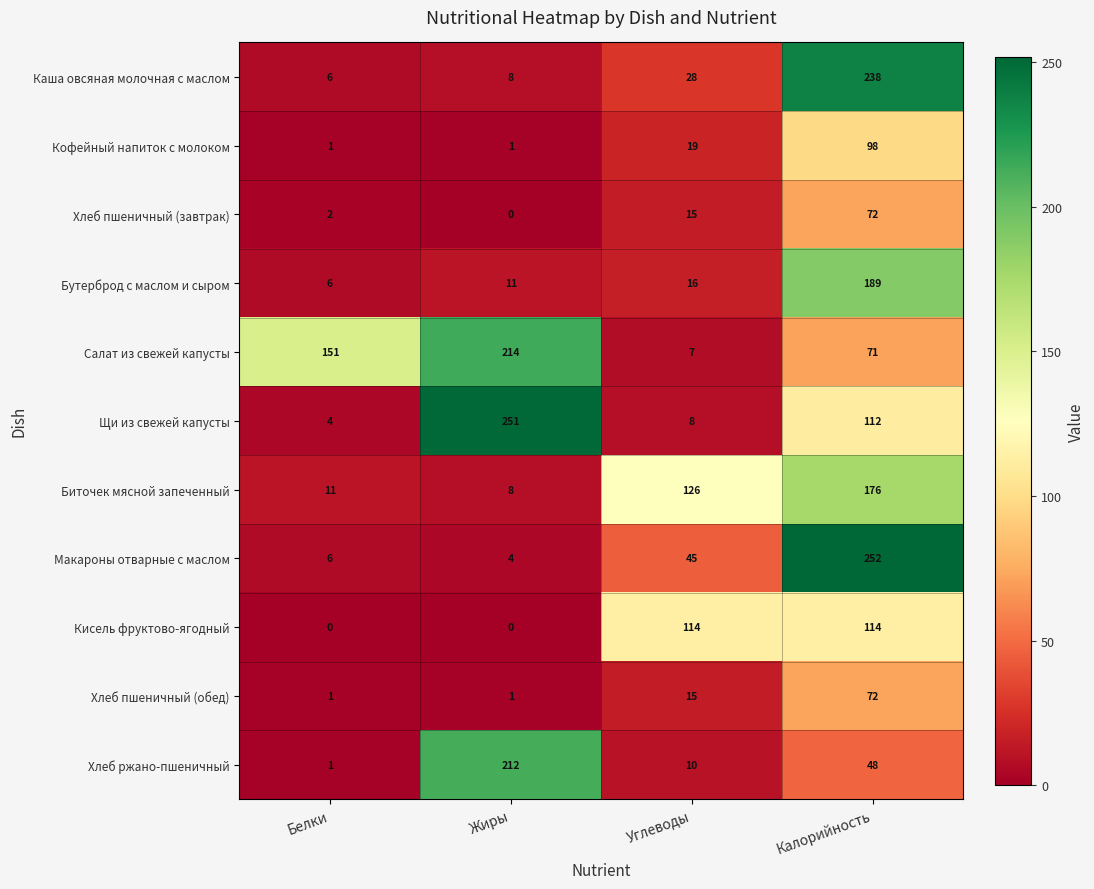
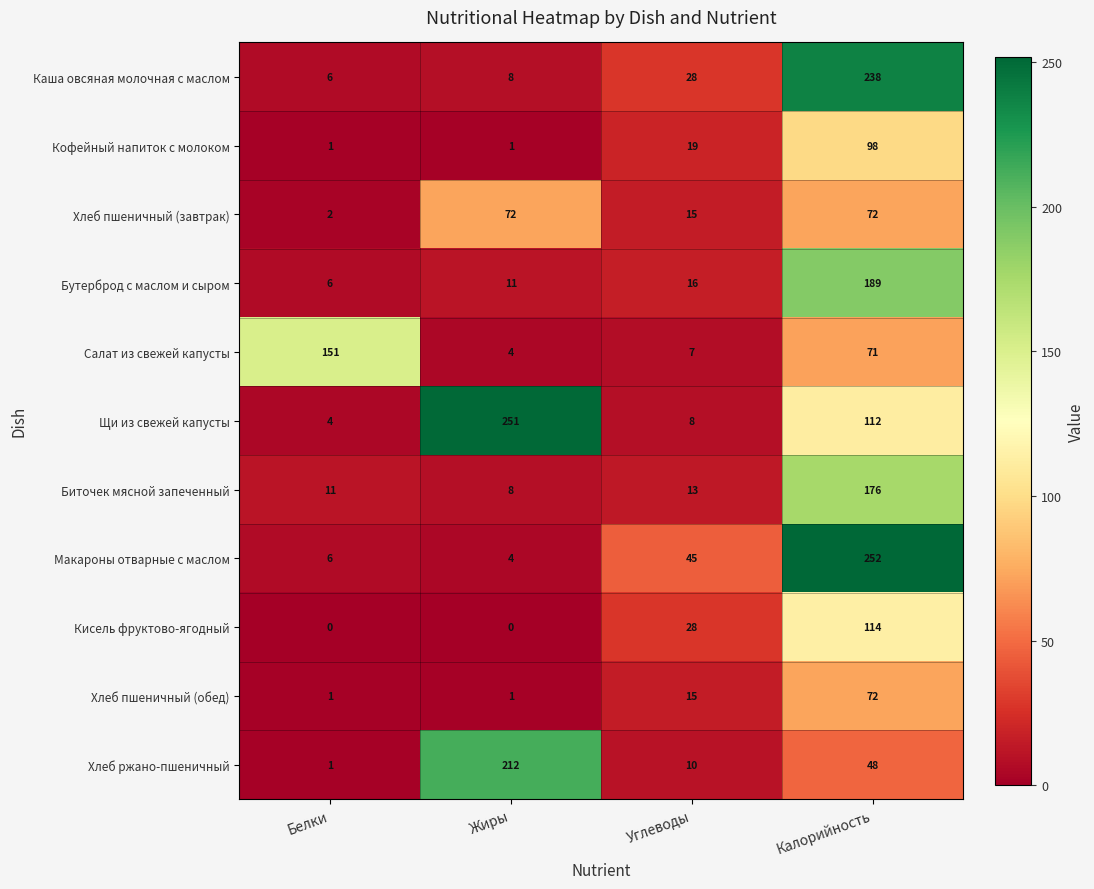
  {
    "Каша овсяная молочная с маслом": {
      "Белки": 6,
      "Жиры": 8,
      "Углеводы": 28,
      "Калорийность": 238
    },
    "Кофейный напиток с молоком": {
      "Белки": 1,
      "Жиры": 1,
      "Углеводы": 19,
      "Калорийность": 98
    },
    "Хлеб пшеничный (завтрак)": {
      "Белки": 2,
-     "Жиры": 0,
+     "Жиры": 72,
      "Углеводы": 15,
      "Калорийность": 72
    },
    "Бутерброд с маслом и сыром": {
      "Белки": 6,
      "Жиры": 11,
      "Углеводы": 16,
      "Калорийность": 189
    },
    "Салат из свежей капусты": {
      "Белки": 151,
-     "Жиры": 214,
+     "Жиры": 4,
      "Углеводы": 7,
      "Калорийность": 71
    },
    "Щи из свежей капусты": {
      "Белки": 4,
      "Жиры": 251,
      "Углеводы": 8,
      "Калорийность": 112
    },
    "Биточек мясной запеченный": {
      "Белки": 11,
      "Жиры": 8,
-     "Углеводы": 126,
+     "Углеводы": 13,
      "Калорийность": 176
    },
    "Макароны отварные с маслом": {
      "Белки": 6,
      "Жиры": 4,
      "Углеводы": 45,
      "Калорийность": 252
    },
    "Кисель фруктово-ягодный": {
      "Белки": 0,
      "Жиры": 0,
-     "Углеводы": 114,
+     "Углеводы": 28,
      "Калорийность": 114
    },
    "Хлеб пшеничный (обед)": {
      "Белки": 1,
      "Жиры": 1,
      "Углеводы": 15,
      "Калорийность": 72
    },
    "Хлеб ржано-пшеничный": {
      "Белки": 1,
      "Жиры": 212,
      "Углеводы": 10,
      "Калорийность": 48
    }
  }
